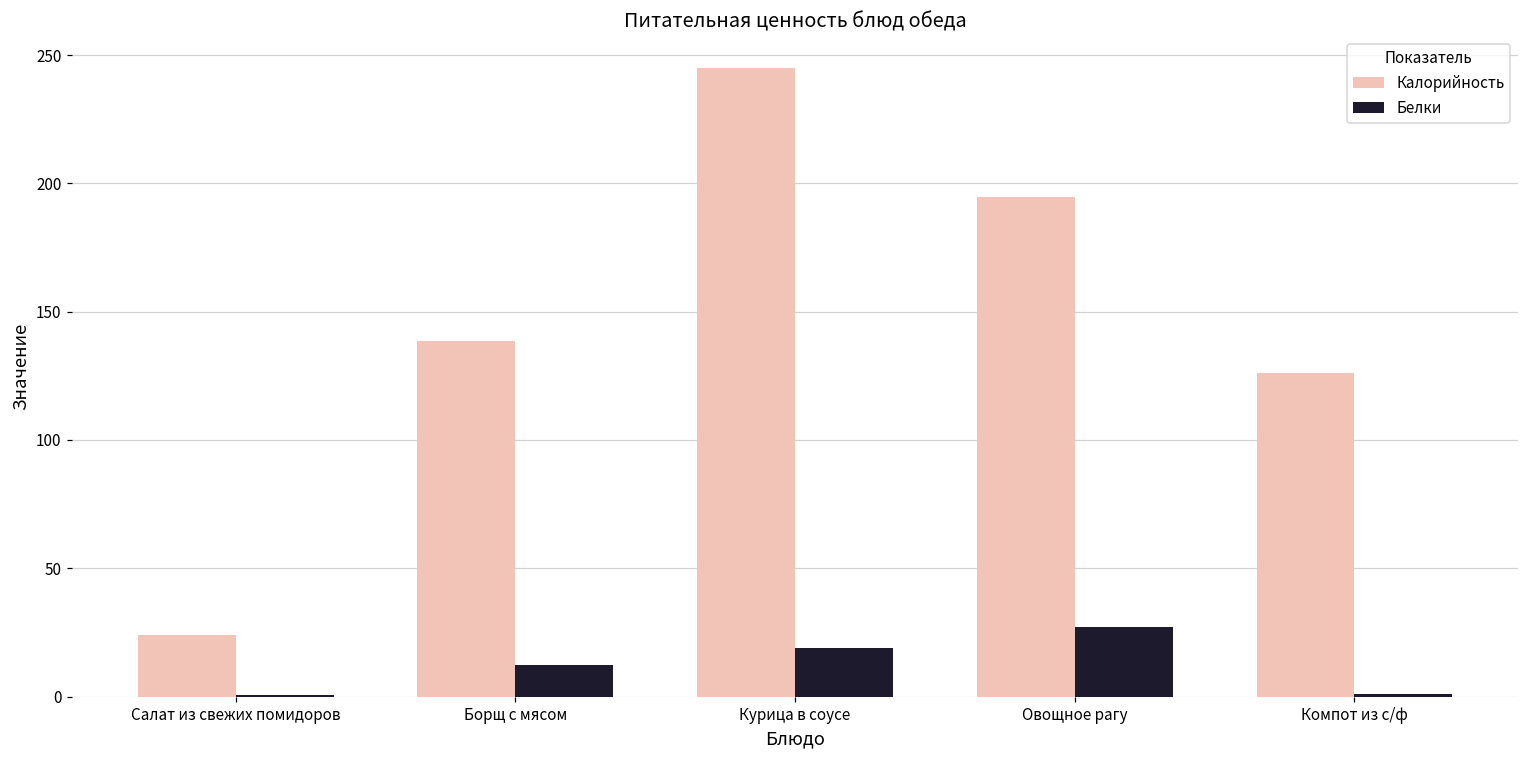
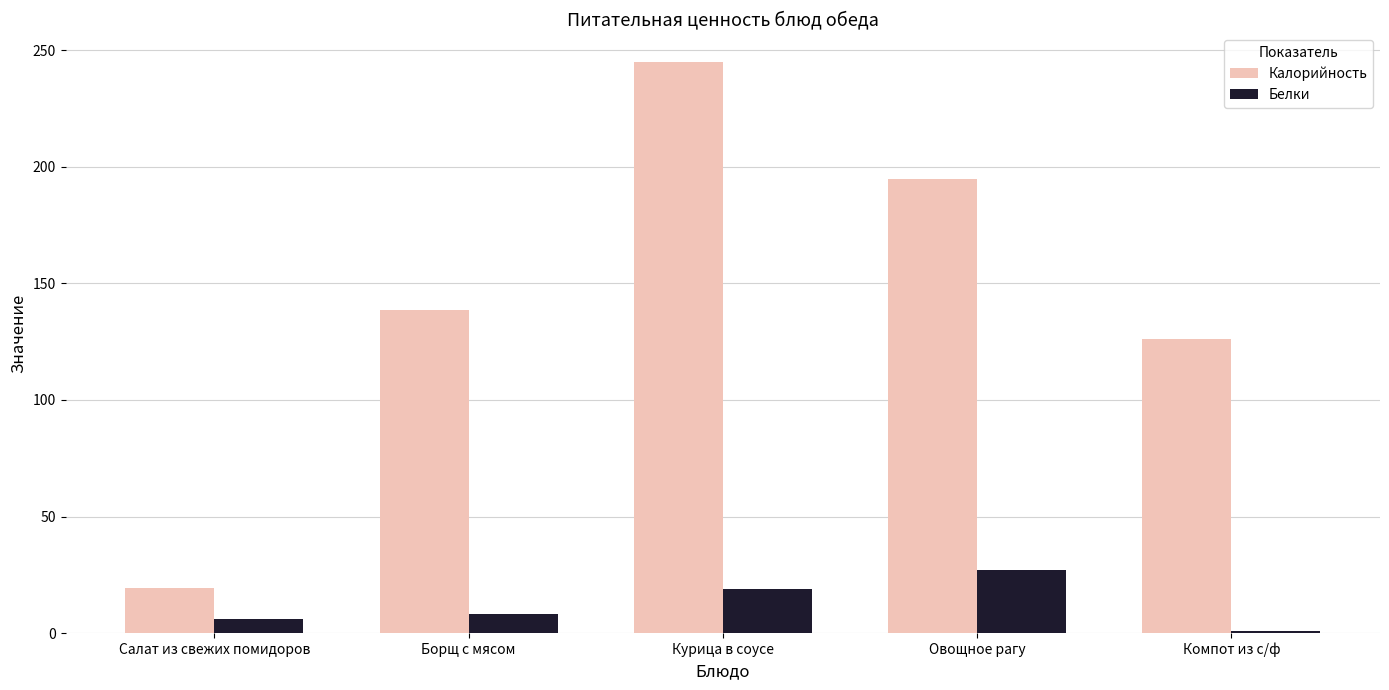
  {
    "Калорийность": {
-     "Салат из свежих помидоров": 24,
+     "Салат из свежих помидоров": 19,
      "Борщ с мясом": 139,
      "Курица в соусе": 245,
      "Овощное рагу": 195,
      "Компот из с/ф": 126
    },
    "Белки": {
-     "Салат из свежих помидоров": 1,
-     "Борщ с мясом": 12,
+     "Салат из свежих помидоров": 6,
+     "Борщ с мясом": 8,
      "Курица в соусе": 19,
      "Овощное рагу": 27
    }
  }
